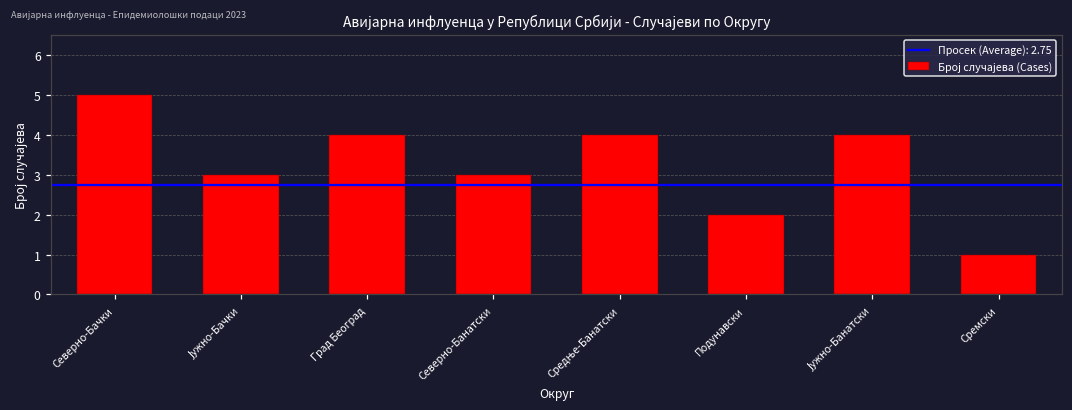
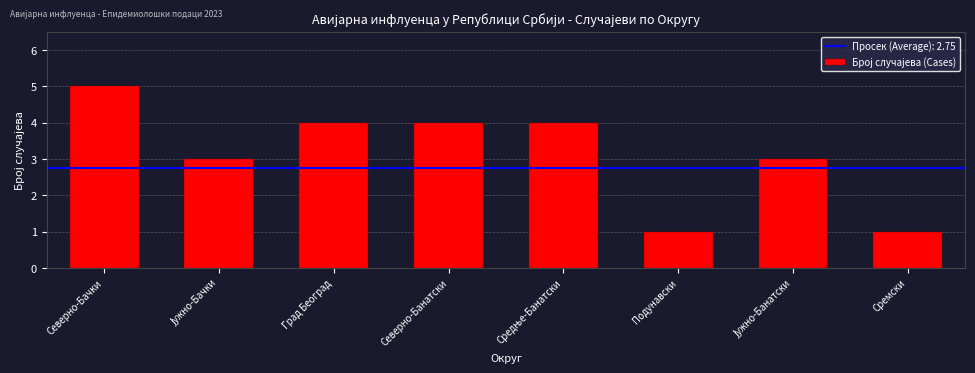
  {
    "Северно-Бачки": 5,
    "Јужно-Бачки": 3,
    "Град Београд": 4,
-   "Северно-Банатски": 3,
+   "Северно-Банатски": 4,
    "Средње-Банатски": 4,
-   "Подунавски": 2,
-   "Јужно-Банатски": 4,
+   "Подунавски": 1,
+   "Јужно-Банатски": 3,
    "Сремски": 1
  }
